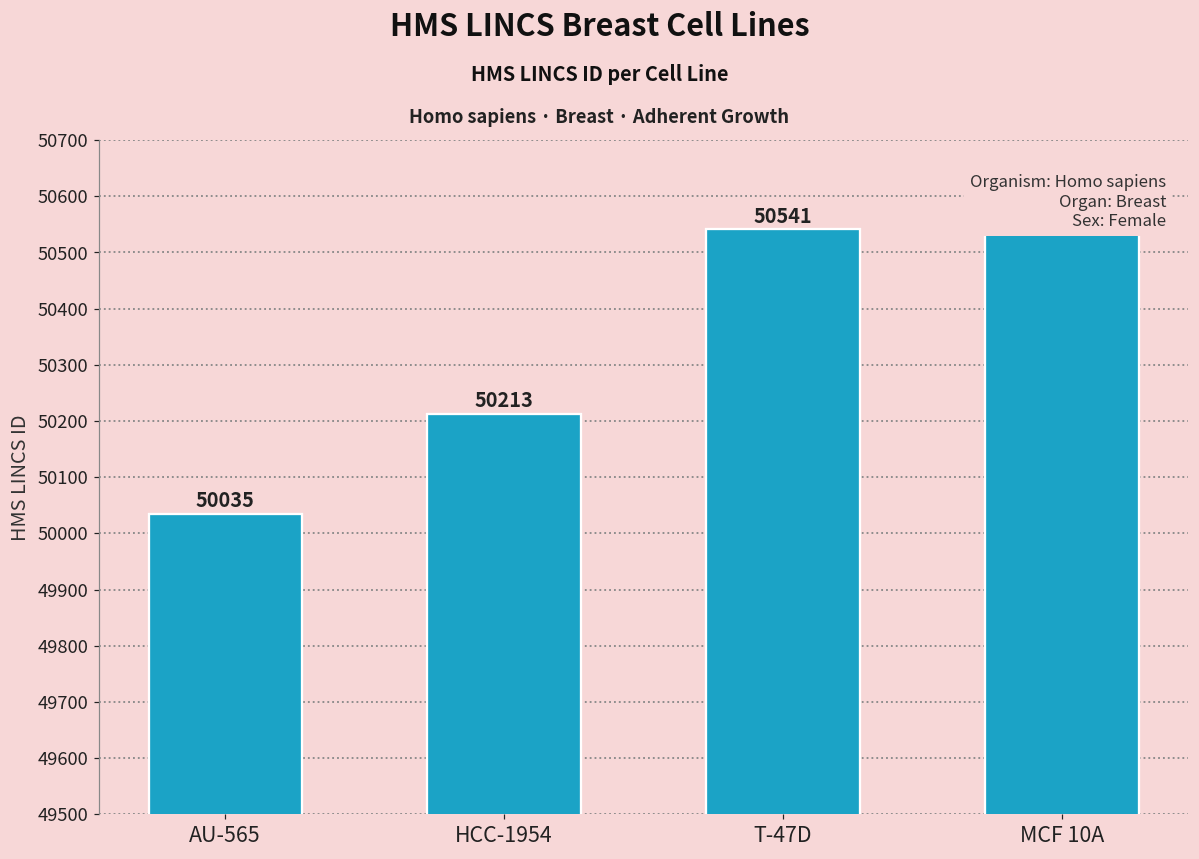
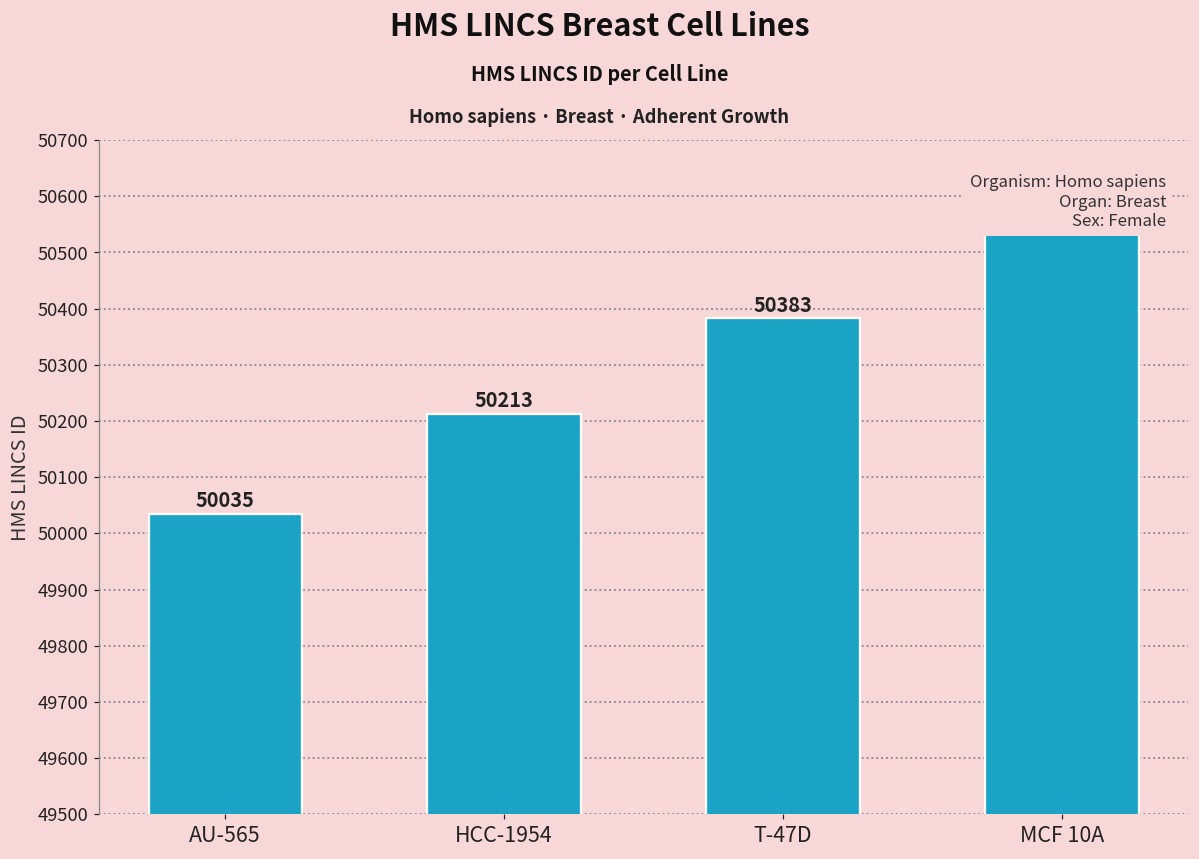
  {
    "AU-565": 50035,
    "HCC-1954": 50213,
-   "T-47D": 50541
+   "T-47D": 50383
  }
